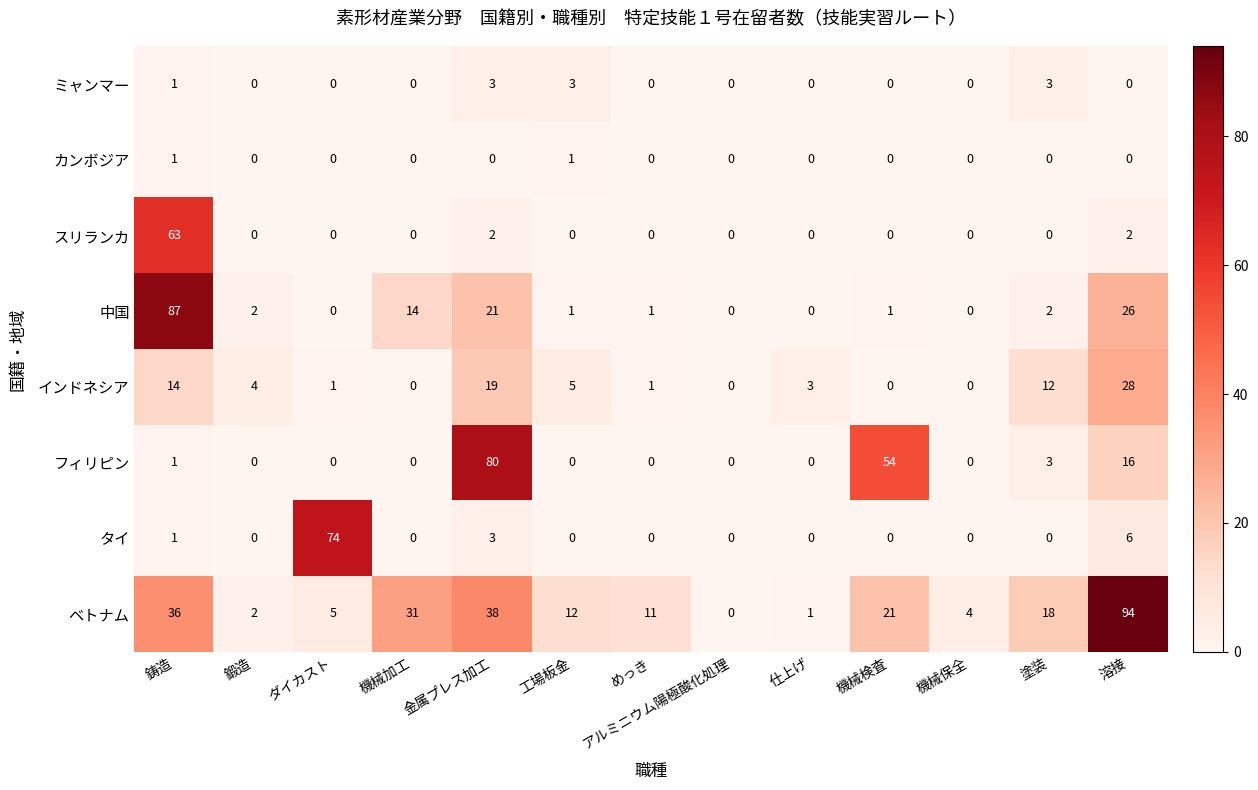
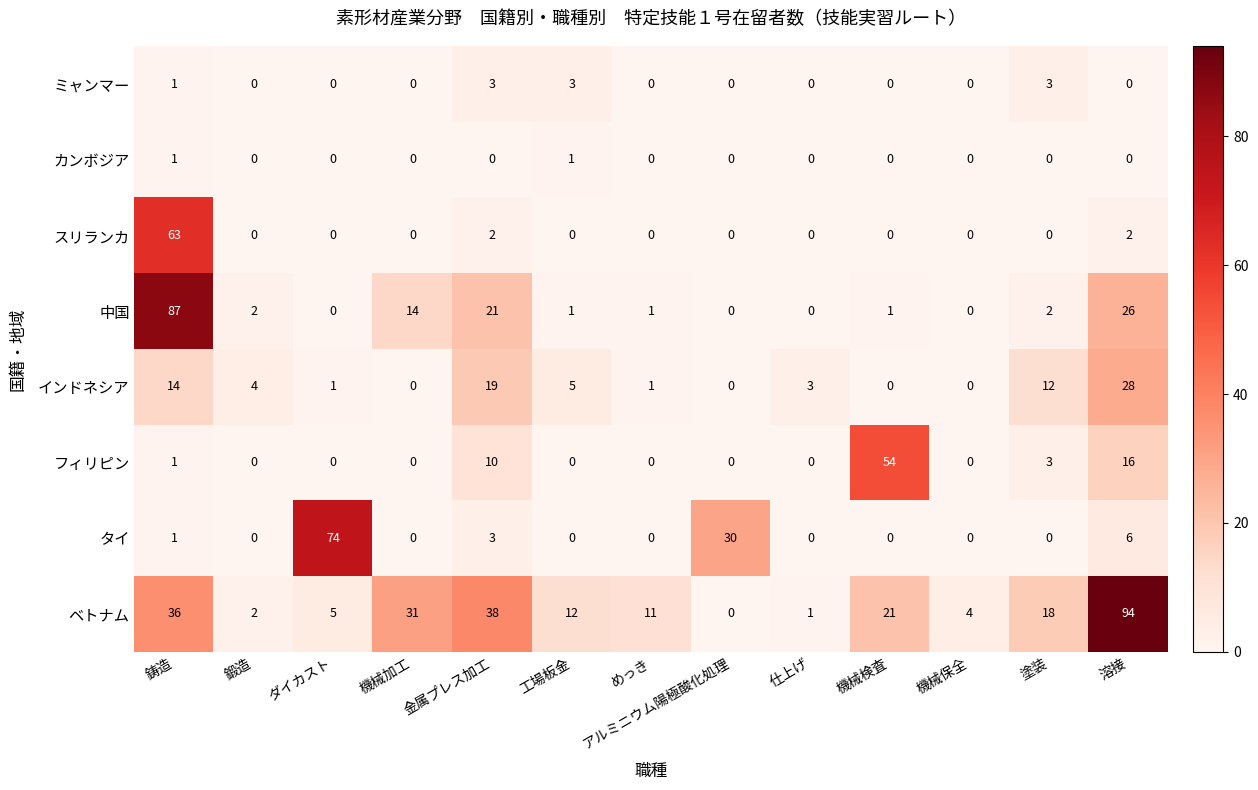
  {
    "ミャンマー": {
      "鋳造": 1,
      "鍛造": 0,
      "ダイカスト": 0,
      "機械加工": 0,
      "金属プレス加工": 3,
      "工場板金": 3,
      "めっき": 0,
      "アルミニウム陽極酸化処理": 0,
      "仕上げ": 0,
      "機械検査": 0,
      "機械保全": 0,
      "塗装": 3,
      "溶接": 0
    },
    "カンボジア": {
      "鋳造": 1,
      "鍛造": 0,
      "ダイカスト": 0,
      "機械加工": 0,
      "金属プレス加工": 0,
      "工場板金": 1,
      "めっき": 0,
      "アルミニウム陽極酸化処理": 0,
      "仕上げ": 0,
      "機械検査": 0,
      "機械保全": 0,
      "塗装": 0,
      "溶接": 0
    },
    "スリランカ": {
      "鋳造": 63,
      "鍛造": 0,
      "ダイカスト": 0,
      "機械加工": 0,
      "金属プレス加工": 2,
      "工場板金": 0,
      "めっき": 0,
      "アルミニウム陽極酸化処理": 0,
      "仕上げ": 0,
      "機械検査": 0,
      "機械保全": 0,
      "塗装": 0,
      "溶接": 2
    },
    "中国": {
      "鋳造": 87,
      "鍛造": 2,
      "ダイカスト": 0,
      "機械加工": 14,
      "金属プレス加工": 21,
      "工場板金": 1,
      "めっき": 1,
      "アルミニウム陽極酸化処理": 0,
      "仕上げ": 0,
      "機械検査": 1,
      "機械保全": 0,
      "塗装": 2,
      "溶接": 26
    },
    "インドネシア": {
      "鋳造": 14,
      "鍛造": 4,
      "ダイカスト": 1,
      "機械加工": 0,
      "金属プレス加工": 19,
      "工場板金": 5,
      "めっき": 1,
      "アルミニウム陽極酸化処理": 0,
      "仕上げ": 3,
      "機械検査": 0,
      "機械保全": 0,
      "塗装": 12,
      "溶接": 28
    },
    "フィリピン": {
      "鋳造": 1,
      "鍛造": 0,
      "ダイカスト": 0,
      "機械加工": 0,
-     "金属プレス加工": 80,
+     "金属プレス加工": 10,
      "工場板金": 0,
      "めっき": 0,
      "アルミニウム陽極酸化処理": 0,
      "仕上げ": 0,
      "機械検査": 54,
      "機械保全": 0,
      "塗装": 3,
      "溶接": 16
    },
    "タイ": {
      "鋳造": 1,
      "鍛造": 0,
      "ダイカスト": 74,
      "機械加工": 0,
      "金属プレス加工": 3,
      "工場板金": 0,
      "めっき": 0,
-     "アルミニウム陽極酸化処理": 0,
+     "アルミニウム陽極酸化処理": 30,
      "仕上げ": 0,
      "機械検査": 0,
      "機械保全": 0,
      "塗装": 0,
      "溶接": 6
    },
    "ベトナム": {
      "鋳造": 36,
      "鍛造": 2,
      "ダイカスト": 5,
      "機械加工": 31,
      "金属プレス加工": 38,
      "工場板金": 12,
      "めっき": 11,
      "アルミニウム陽極酸化処理": 0,
      "仕上げ": 1,
      "機械検査": 21,
      "機械保全": 4,
      "塗装": 18,
      "溶接": 94
    }
  }
